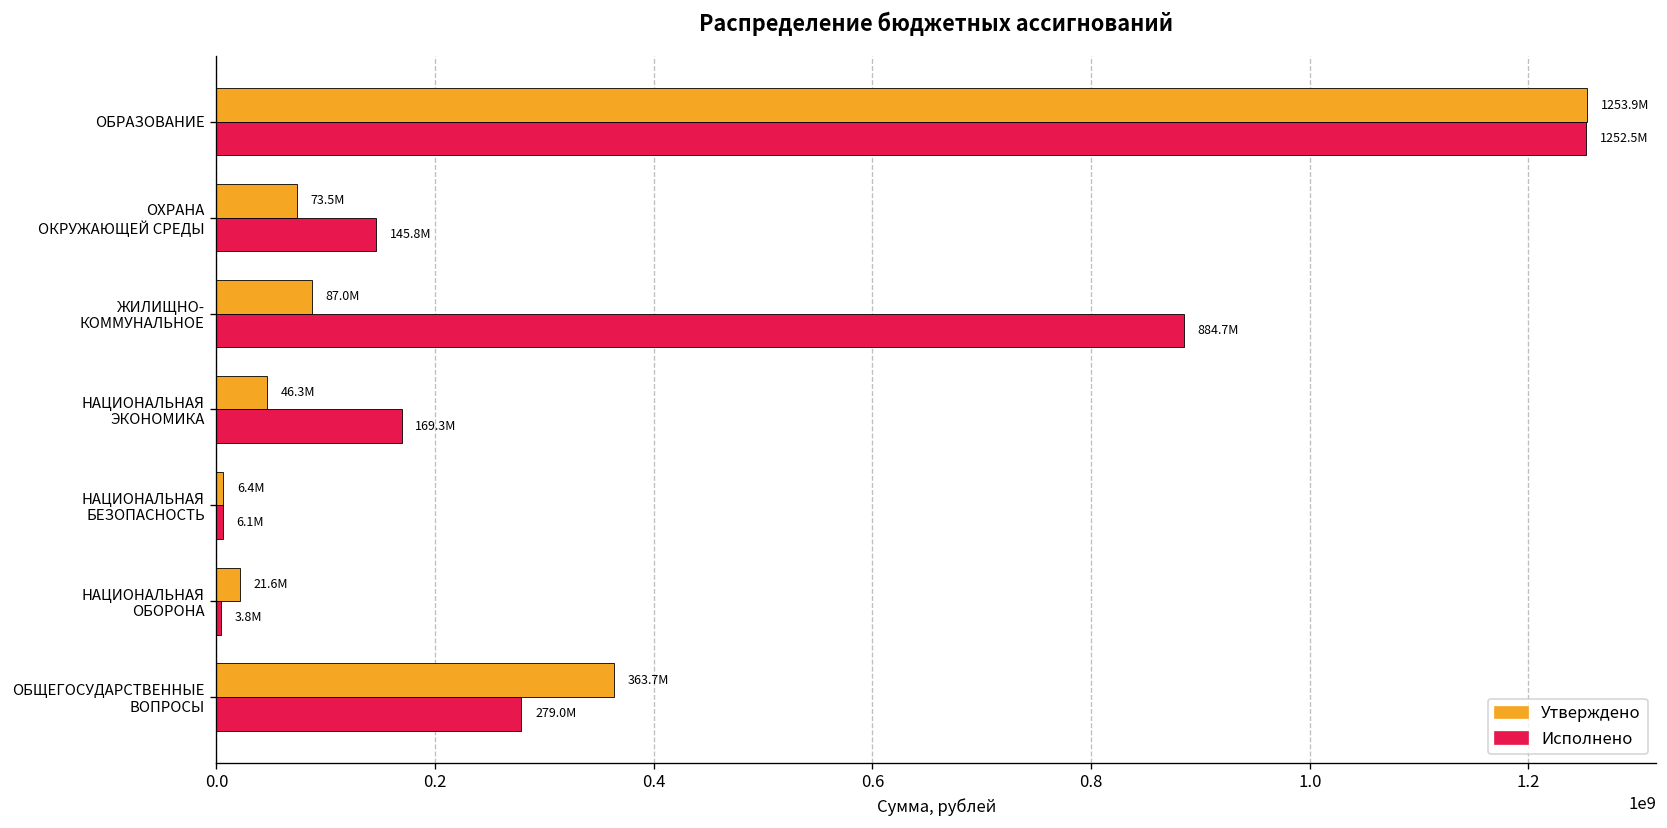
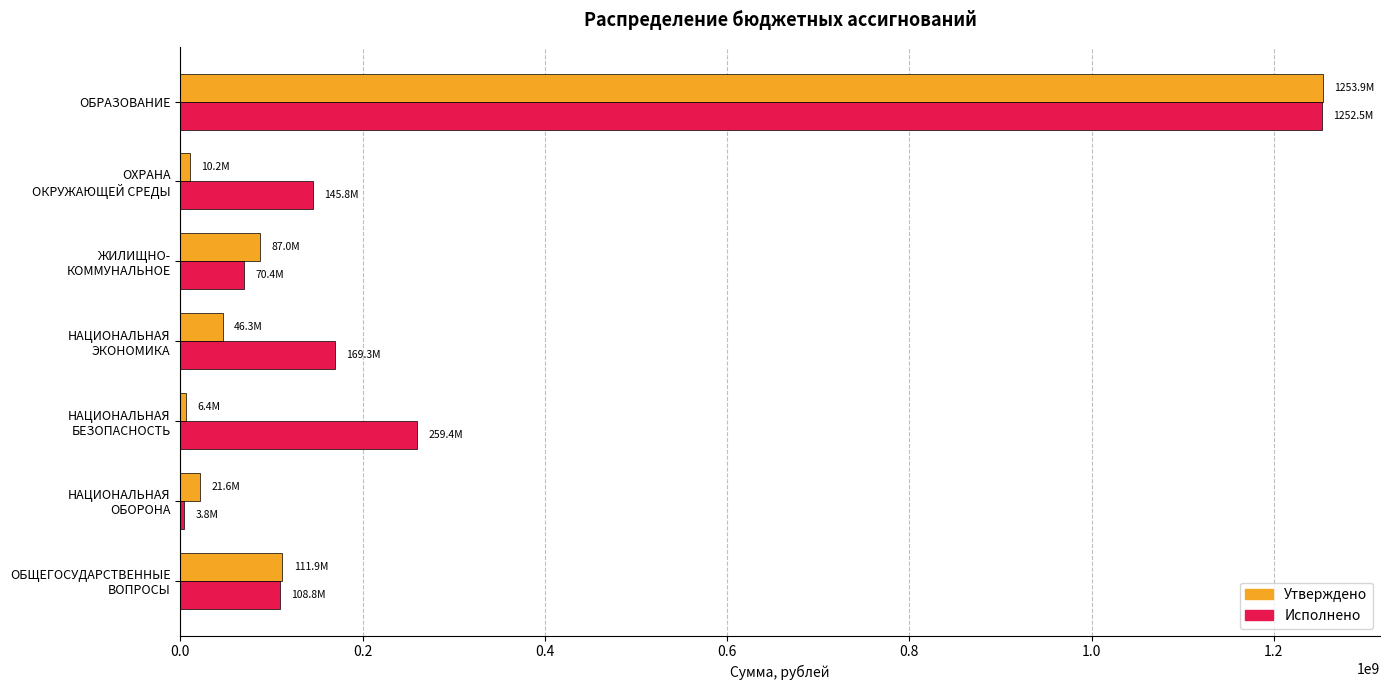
  {
    "Утверждено": {
      "ОБРАЗОВАНИЕ": "1253.9M",
-     "ОХРАНА ОКРУЖАЮЩЕЙ СРЕДЫ": "73.5M",
+     "ОХРАНА ОКРУЖАЮЩЕЙ СРЕДЫ": "10.2M",
      "ЖИЛИЩНО- КОММУНАЛЬНОЕ": "87.0M",
      "НАЦИОНАЛЬНАЯ ЭКОНОМИКА": "46.3M",
      "НАЦИОНАЛЬНАЯ БЕЗОПАСНОСТЬ": "6.4M",
      "НАЦИОНАЛЬНАЯ ОБОРОНА": "21.6M",
-     "ОБЩЕГОСУДАРСТВЕННЫЕ ВОПРОСЫ": "363.7M"
+     "ОБЩЕГОСУДАРСТВЕННЫЕ ВОПРОСЫ": "111.9M"
    },
    "Исполнено": {
      "ОБРАЗОВАНИЕ": "1252.5M",
      "ОХРАНА ОКРУЖАЮЩЕЙ СРЕДЫ": "145.8M",
-     "ЖИЛИЩНО- КОММУНАЛЬНОЕ": "884.7M",
+     "ЖИЛИЩНО- КОММУНАЛЬНОЕ": "70.4M",
      "НАЦИОНАЛЬНАЯ ЭКОНОМИКА": "169.3M",
-     "НАЦИОНАЛЬНАЯ БЕЗОПАСНОСТЬ": "6.1M",
+     "НАЦИОНАЛЬНАЯ БЕЗОПАСНОСТЬ": "259.4M",
      "НАЦИОНАЛЬНАЯ ОБОРОНА": "3.8M",
-     "ОБЩЕГОСУДАРСТВЕННЫЕ ВОПРОСЫ": "279.0M"
+     "ОБЩЕГОСУДАРСТВЕННЫЕ ВОПРОСЫ": "108.8M"
    }
  }
